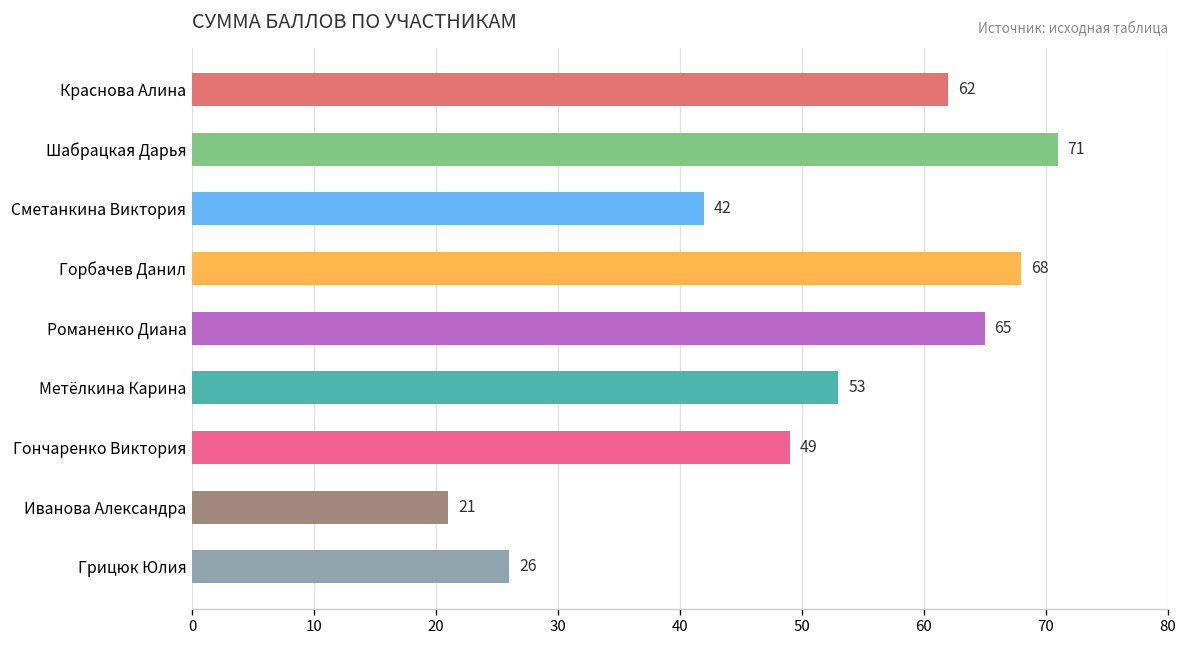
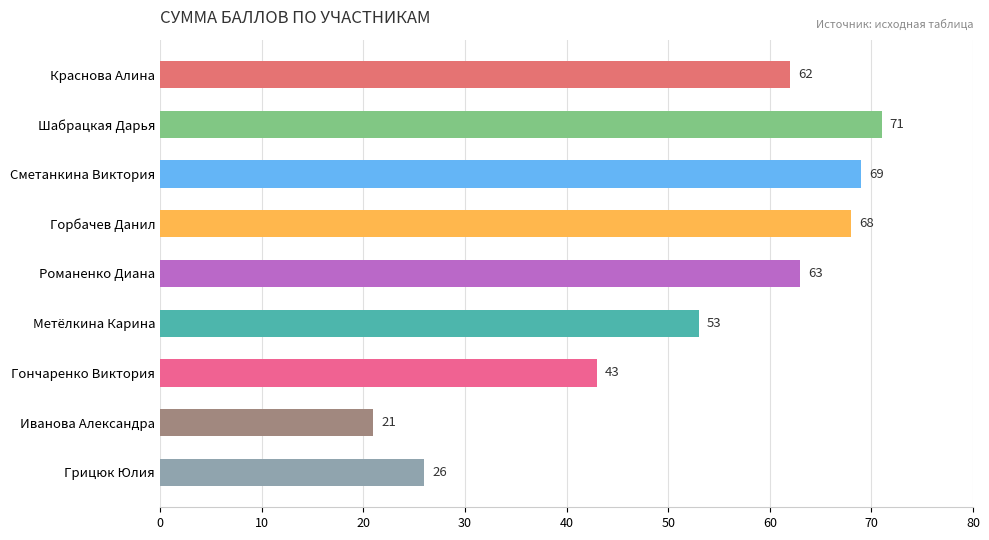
  {
    "Краснова Алина": 62,
    "Шабрацкая Дарья": 71,
-   "Сметанкина Виктория": 42,
+   "Сметанкина Виктория": 69,
    "Горбачев Данил": 68,
-   "Романенко Диана": 65,
+   "Романенко Диана": 63,
    "Метёлкина Карина": 53,
-   "Гончаренко Виктория": 49,
+   "Гончаренко Виктория": 43,
    "Иванова Александра": 21,
    "Грицюк Юлия": 26
  }
